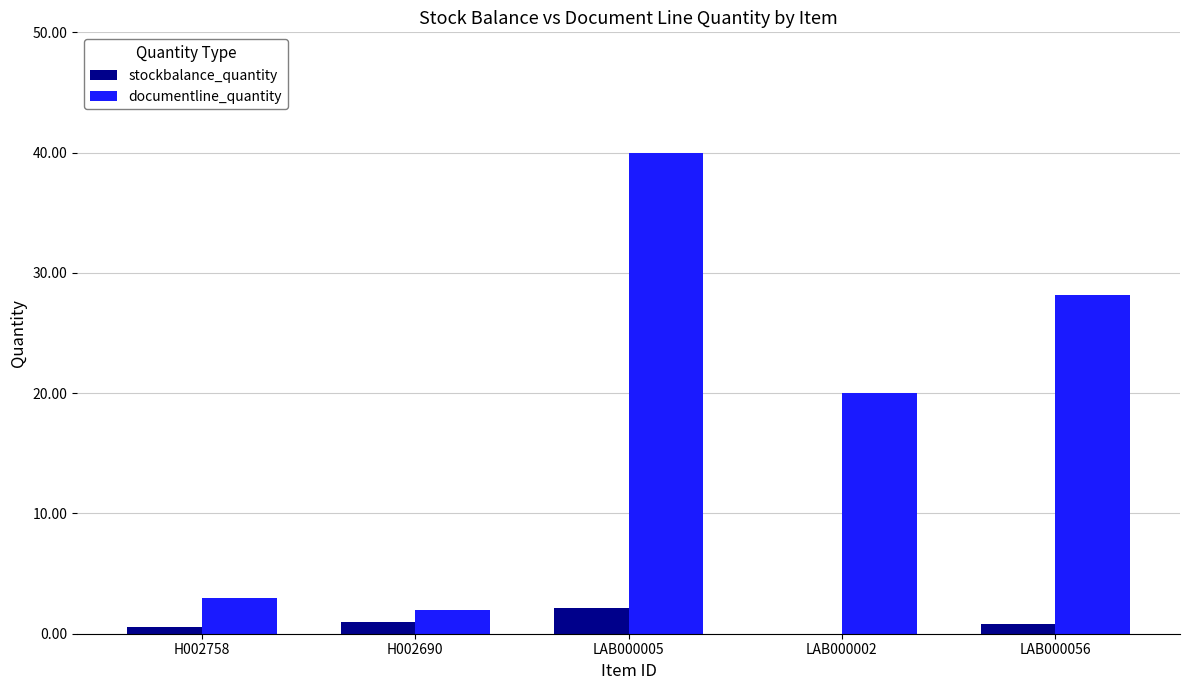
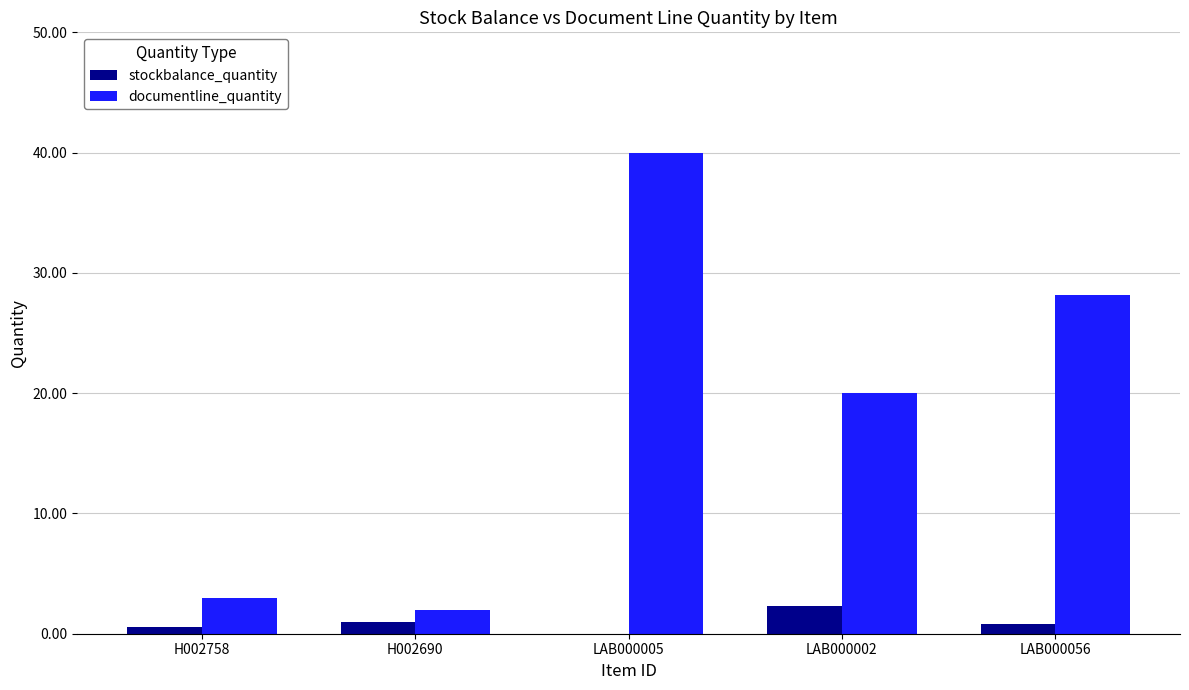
  {
    "stockbalance_quantity": {
      "H002758": 0.6,
      "H002690": 1.0,
-     "LAB000005": 2.1,
-     "LAB000002": 0.0,
+     "LAB000005": 0.0,
+     "LAB000002": 2.3,
      "LAB000056": 0.8
    },
    "documentline_quantity": {
      "H002758": 3.0,
      "H002690": 2.0,
      "LAB000005": 40.0,
      "LAB000002": 20.0,
      "LAB000056": 28.2
    }
  }
